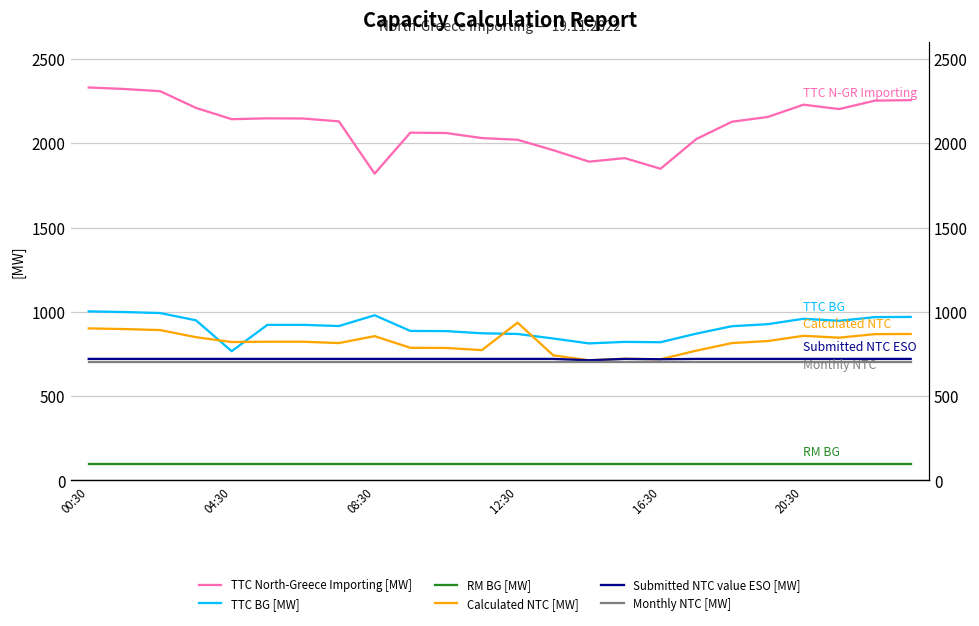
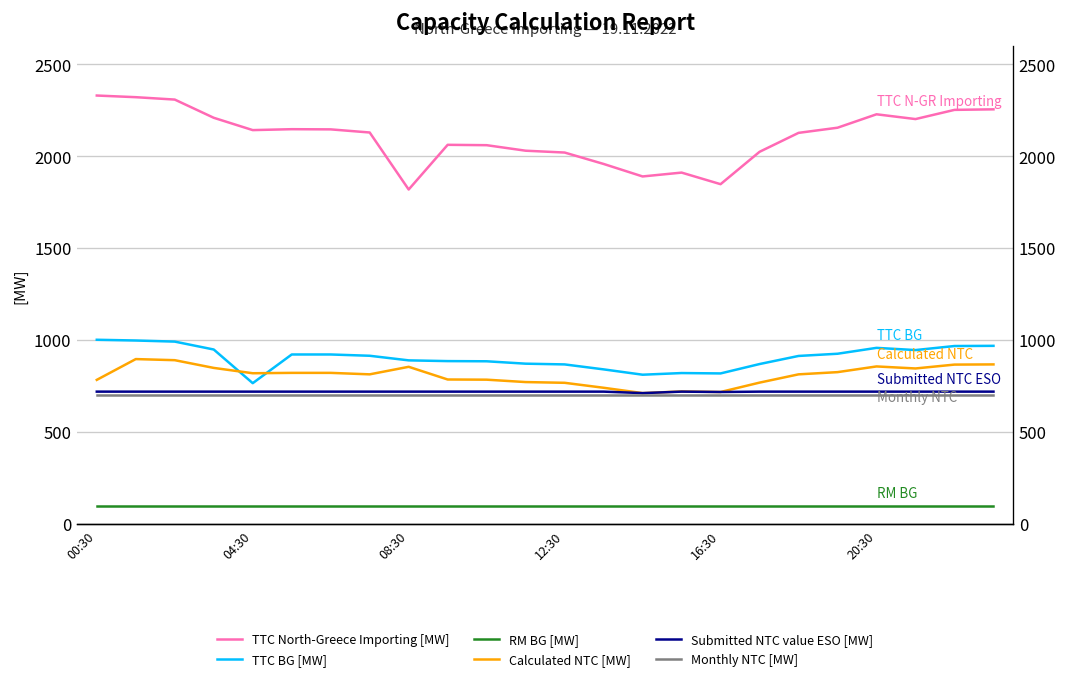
  {
    "TTC North-Greece Importing [MW]": {
      "00:30": 2330,
      "04:30": 2140,
      "08:30": 1820,
      "12:30": 2020,
      "16:30": 1850,
      "20:30": 2230
    },
    "TTC BG [MW]": {
      "00:30": 1000,
      "04:30": 770,
-     "08:30": 980,
+     "08:30": 890,
      "12:30": 870,
      "16:30": 820,
      "20:30": 960
    },
    "RM BG [MW]": {
      "00:30": 100,
      "04:30": 100,
      "08:30": 100,
      "12:30": 100,
      "16:30": 100,
      "20:30": 100
    },
    "Calculated NTC [MW]": {
-     "00:30": 900,
+     "00:30": 790,
      "04:30": 820,
      "08:30": 860,
-     "12:30": 940,
+     "12:30": 770,
      "20:30": 860
    },
    "Submitted NTC value ESO [MW]": {
      "00:30": 720,
      "04:30": 720,
      "08:30": 720,
      "12:30": 720,
      "20:30": 720
    },
    "Monthly NTC [MW]": {
      "00:30": 700,
      "04:30": 700,
      "08:30": 700,
      "12:30": 700,
      "16:30": 700,
      "20:30": 700
    }
  }
